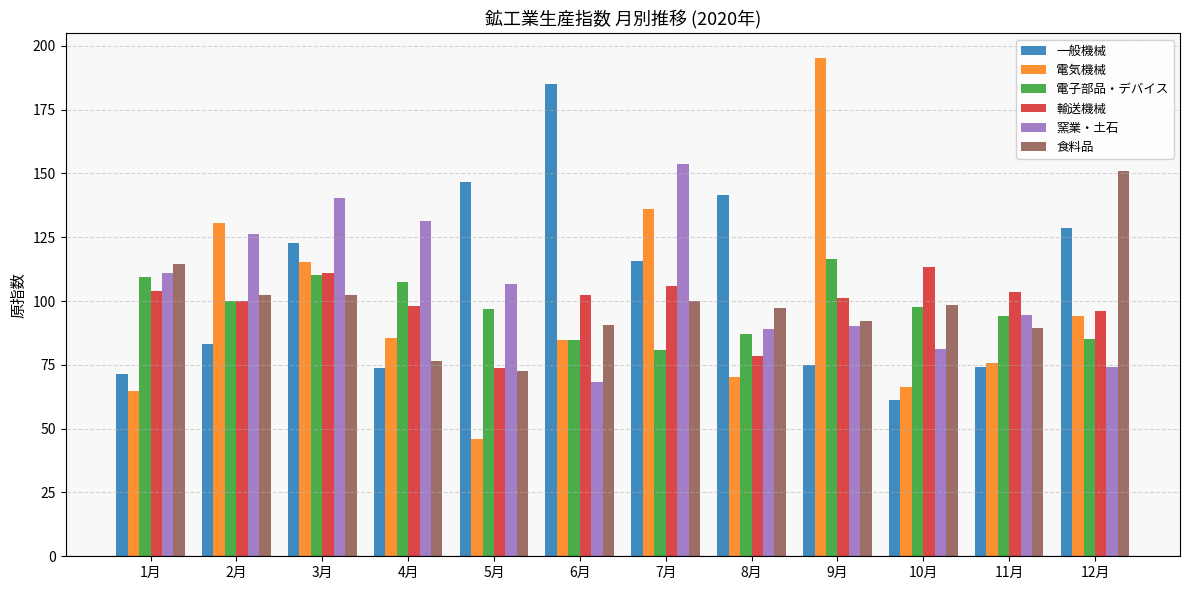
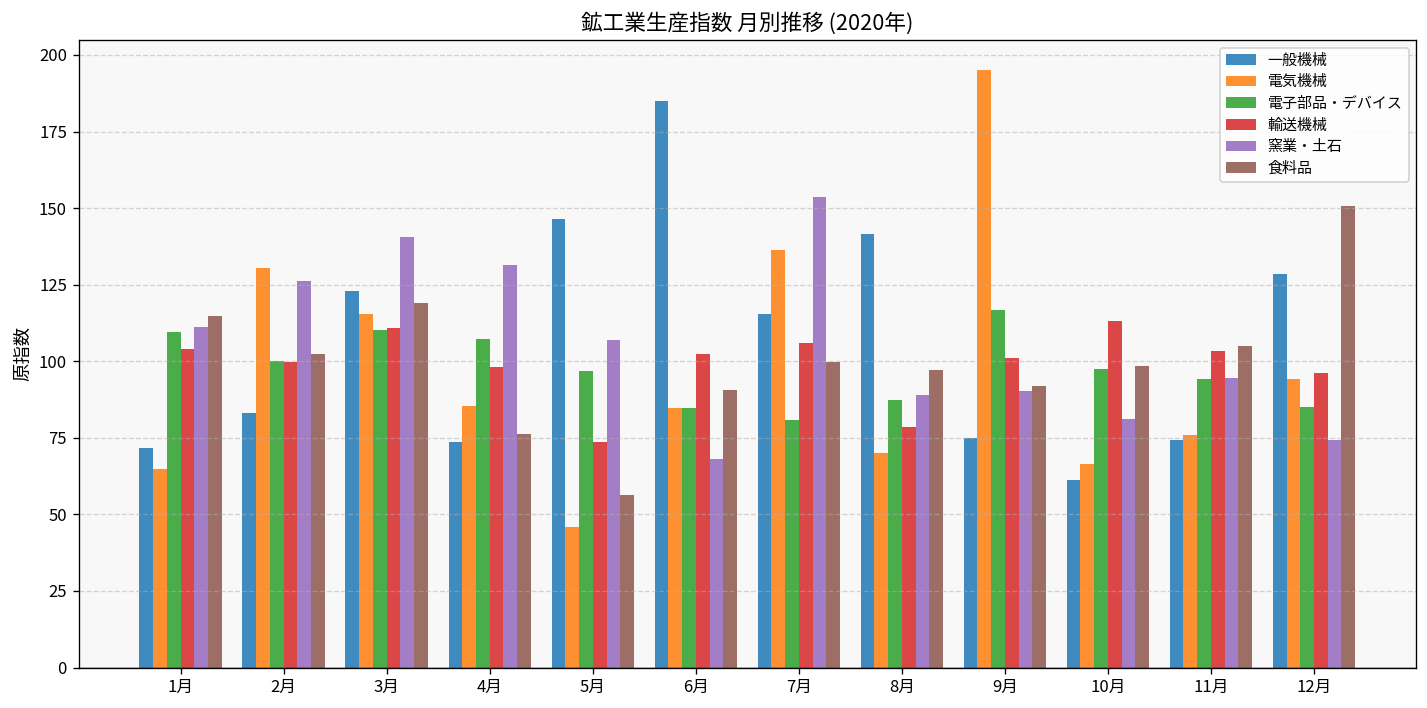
  {
    "一般機械": {
      "1月": 72,
      "2月": 83,
      "3月": 123,
      "4月": 74,
      "5月": 147,
      "6月": 185,
      "7月": 116,
      "8月": 142,
      "9月": 75,
      "10月": 61,
      "11月": 74,
      "12月": 129
    },
    "電気機械": {
      "1月": 65,
      "2月": 130,
      "3月": 115,
      "4月": 86,
      "5月": 46,
      "6月": 85,
      "7月": 136,
      "8月": 70,
      "9月": 195,
      "10月": 67,
      "11月": 76,
      "12月": 94
    },
    "電子部品・デバイス": {
      "1月": 110,
      "2月": 100,
      "3月": 110,
      "4月": 107,
      "5月": 97,
      "6月": 85,
      "7月": 81,
      "8月": 87,
      "9月": 117,
      "10月": 98,
      "11月": 94,
      "12月": 85
    },
    "輸送機械": {
      "1月": 104,
      "2月": 100,
      "3月": 111,
      "4月": 98,
      "5月": 74,
      "6月": 102,
      "7月": 106,
      "8月": 78,
      "9月": 101,
      "10月": 113,
      "11月": 103,
      "12月": 96
    },
    "窯業・土石": {
      "1月": 111,
      "2月": 126,
      "3月": 141,
      "4月": 132,
      "5月": 107,
      "6月": 68,
      "7月": 154,
      "8月": 89,
      "9月": 90,
      "10月": 81,
      "11月": 95,
      "12月": 74
    },
    "食料品": {
      "1月": 115,
      "2月": 102,
-     "3月": 102,
+     "3月": 119,
      "4月": 76,
-     "5月": 73,
+     "5月": 56,
      "6月": 91,
      "7月": 100,
      "8月": 97,
      "9月": 92,
      "10月": 99,
-     "11月": 89,
+     "11月": 105,
      "12月": 151
    }
  }
